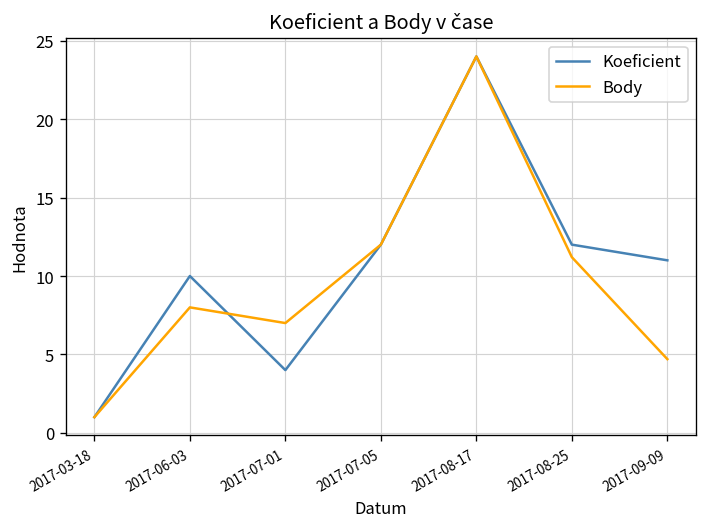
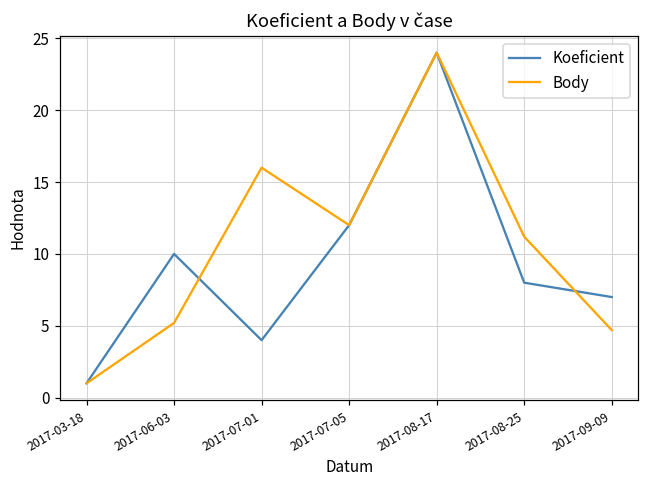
  {
    "Koeficient": {
      "2017-06-03": 10,
      "2017-07-01": 4,
-     "2017-08-25": 12,
-     "2017-09-09": 11
+     "2017-08-25": 8,
+     "2017-09-09": 7
    },
    "Body": {
-     "2017-06-03": 8.0,
-     "2017-07-01": 7,
+     "2017-06-03": 5.2,
+     "2017-07-01": 16,
      "2017-08-25": 11.2,
      "2017-09-09": 4.7
    }
  }
